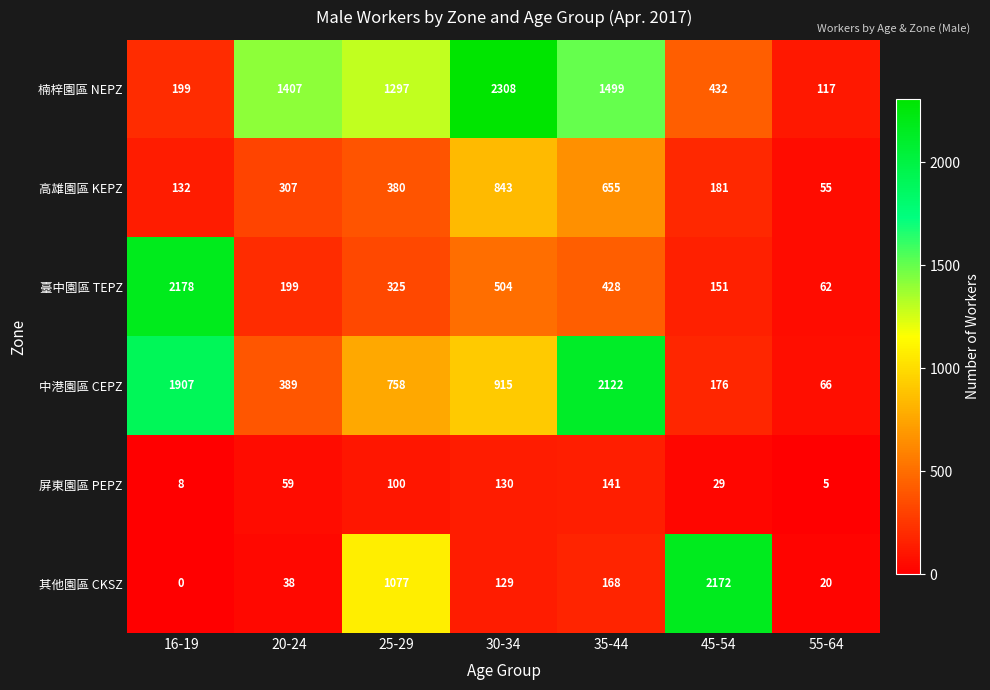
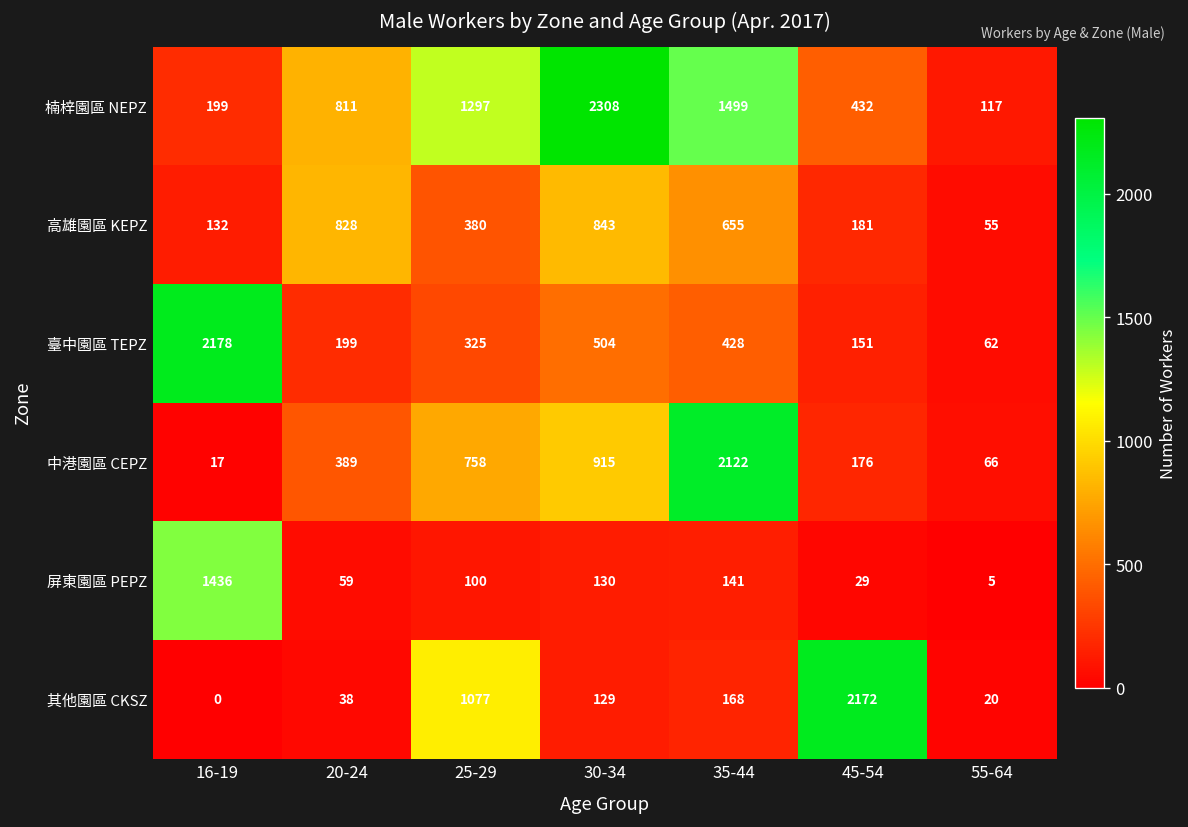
  {
    "楠梓園區 NEPZ": {
      "16-19": 199,
-     "20-24": 1407,
+     "20-24": 811,
      "25-29": 1297,
      "30-34": 2308,
      "35-44": 1499,
      "45-54": 432,
      "55-64": 117
    },
    "高雄園區 KEPZ": {
      "16-19": 132,
-     "20-24": 307,
+     "20-24": 828,
      "25-29": 380,
      "30-34": 843,
      "35-44": 655,
      "45-54": 181,
      "55-64": 55
    },
    "臺中園區 TEPZ": {
      "16-19": 2178,
      "20-24": 199,
      "25-29": 325,
      "30-34": 504,
      "35-44": 428,
      "45-54": 151,
      "55-64": 62
    },
    "中港園區 CEPZ": {
-     "16-19": 1907,
+     "16-19": 17,
      "20-24": 389,
      "25-29": 758,
      "30-34": 915,
      "35-44": 2122,
      "45-54": 176,
      "55-64": 66
    },
    "屏東園區 PEPZ": {
-     "16-19": 8,
+     "16-19": 1436,
      "20-24": 59,
      "25-29": 100,
      "30-34": 130,
      "35-44": 141,
      "45-54": 29,
      "55-64": 5
    },
    "其他園區 CKSZ": {
      "16-19": 0,
      "20-24": 38,
      "25-29": 1077,
      "30-34": 129,
      "35-44": 168,
      "45-54": 2172,
      "55-64": 20
    }
  }
